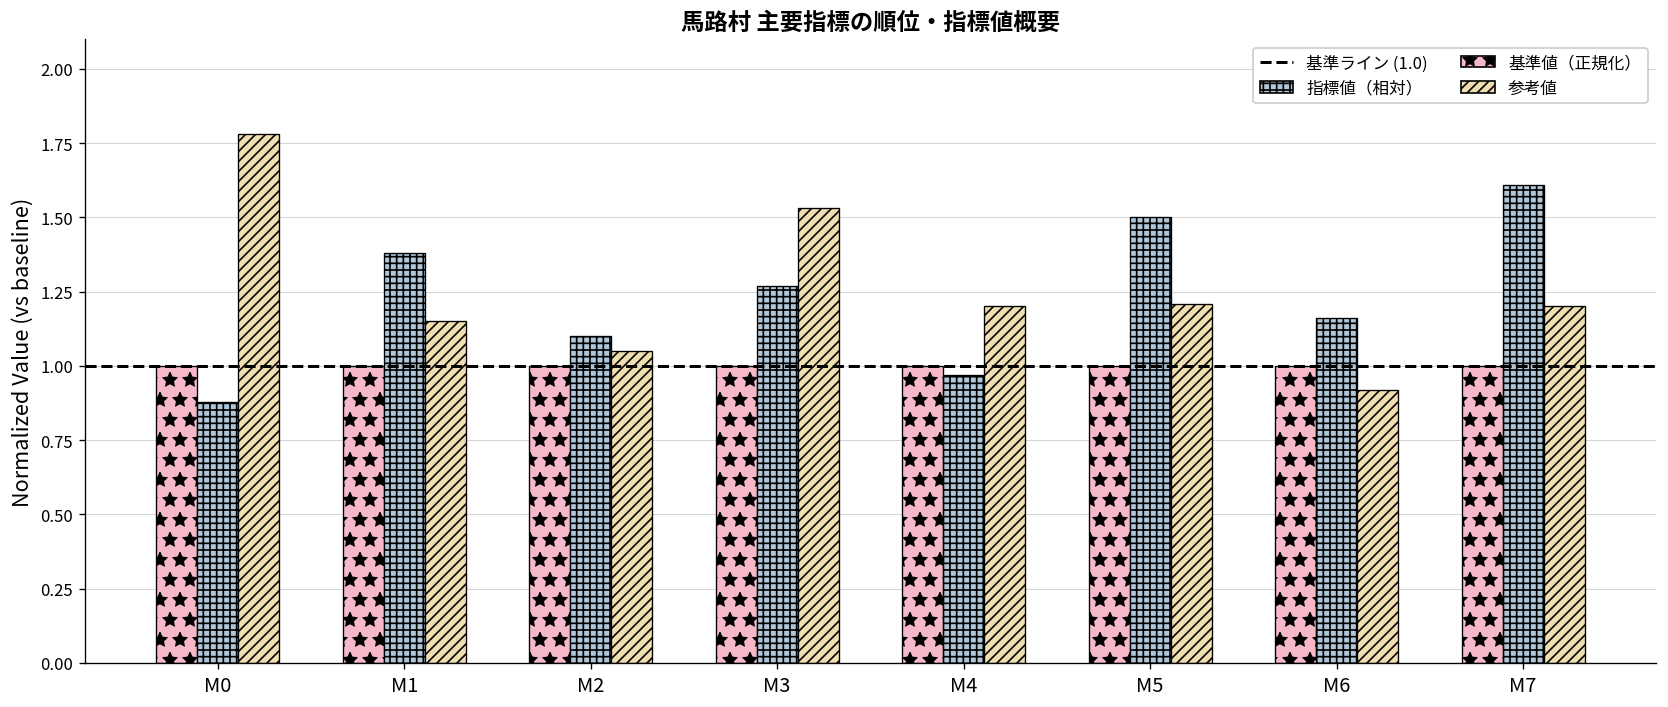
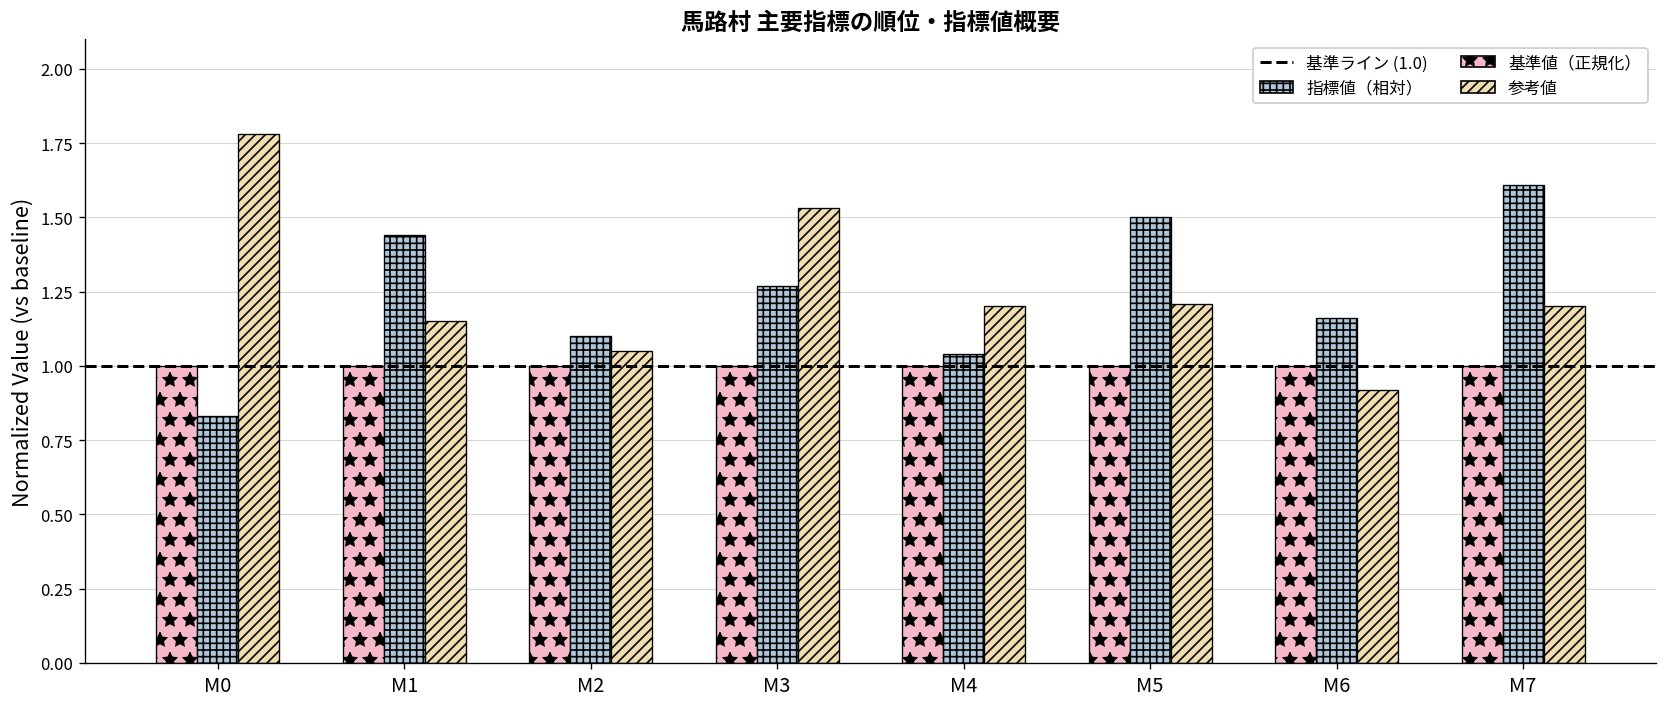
  {
    "指標値（相対）": {
-     "M0": 0.88,
-     "M1": 1.38,
+     "M0": 0.83,
+     "M1": 1.44,
      "M2": 1.10,
      "M3": 1.27,
-     "M4": 0.97,
+     "M4": 1.04,
      "M5": 1.50,
      "M6": 1.16,
      "M7": 1.61
    }
  }
